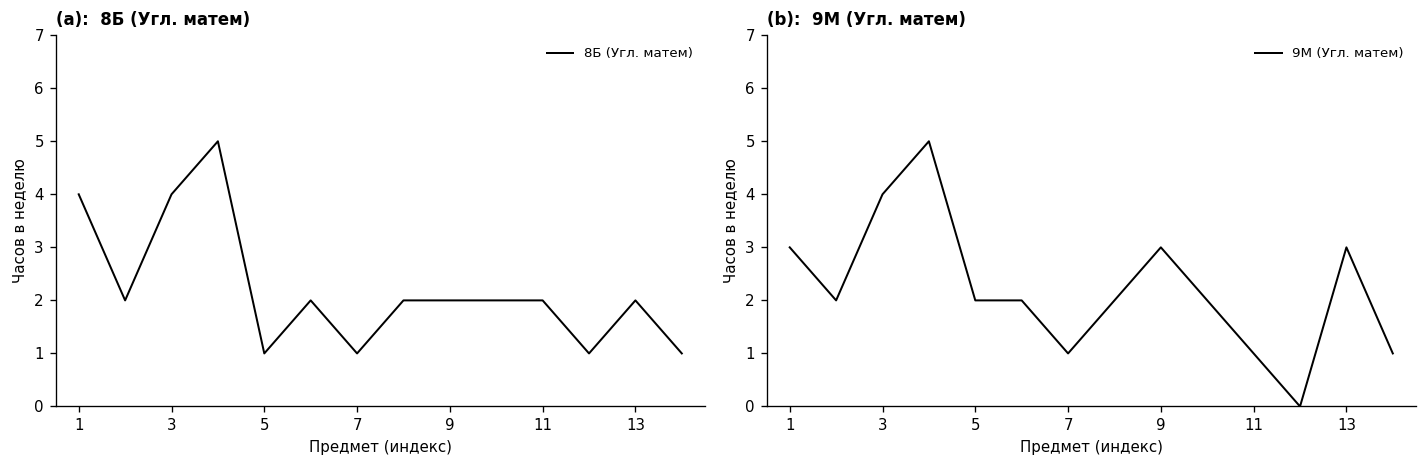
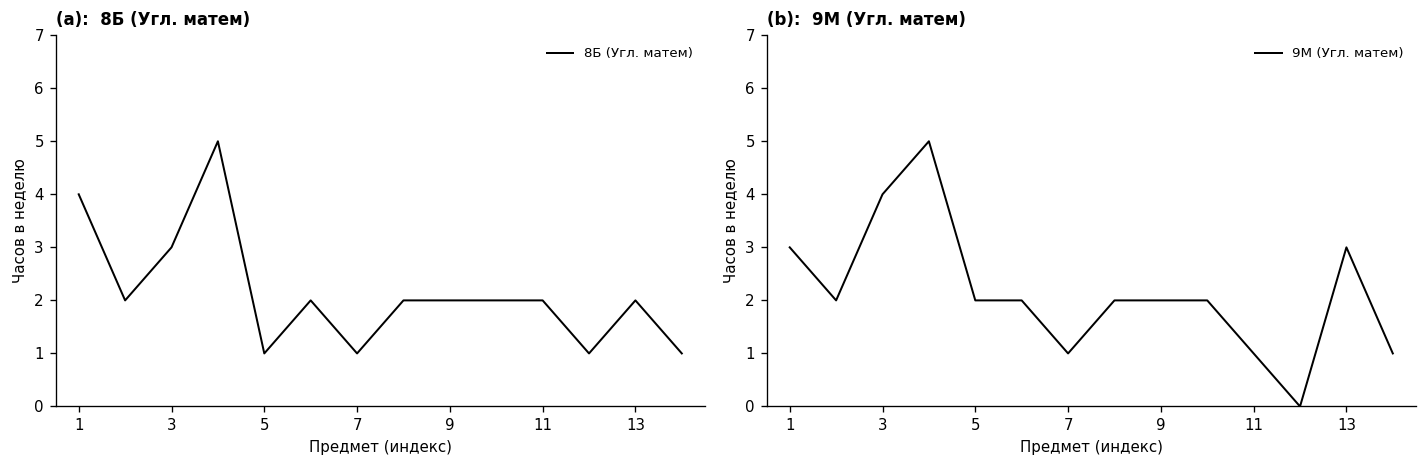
  {
    "(a): 8Б (Угл. матем)": {
      "1": 4,
-     "3": 4,
+     "3": 3,
      "5": 1,
      "7": 1,
      "9": 2,
      "11": 2,
      "13": 2
    },
    "(b): 9М (Угл. матем)": {
      "1": 3,
      "3": 4,
      "5": 2,
      "7": 1,
-     "9": 3,
+     "9": 2,
      "11": 1,
      "13": 3
    }
  }
